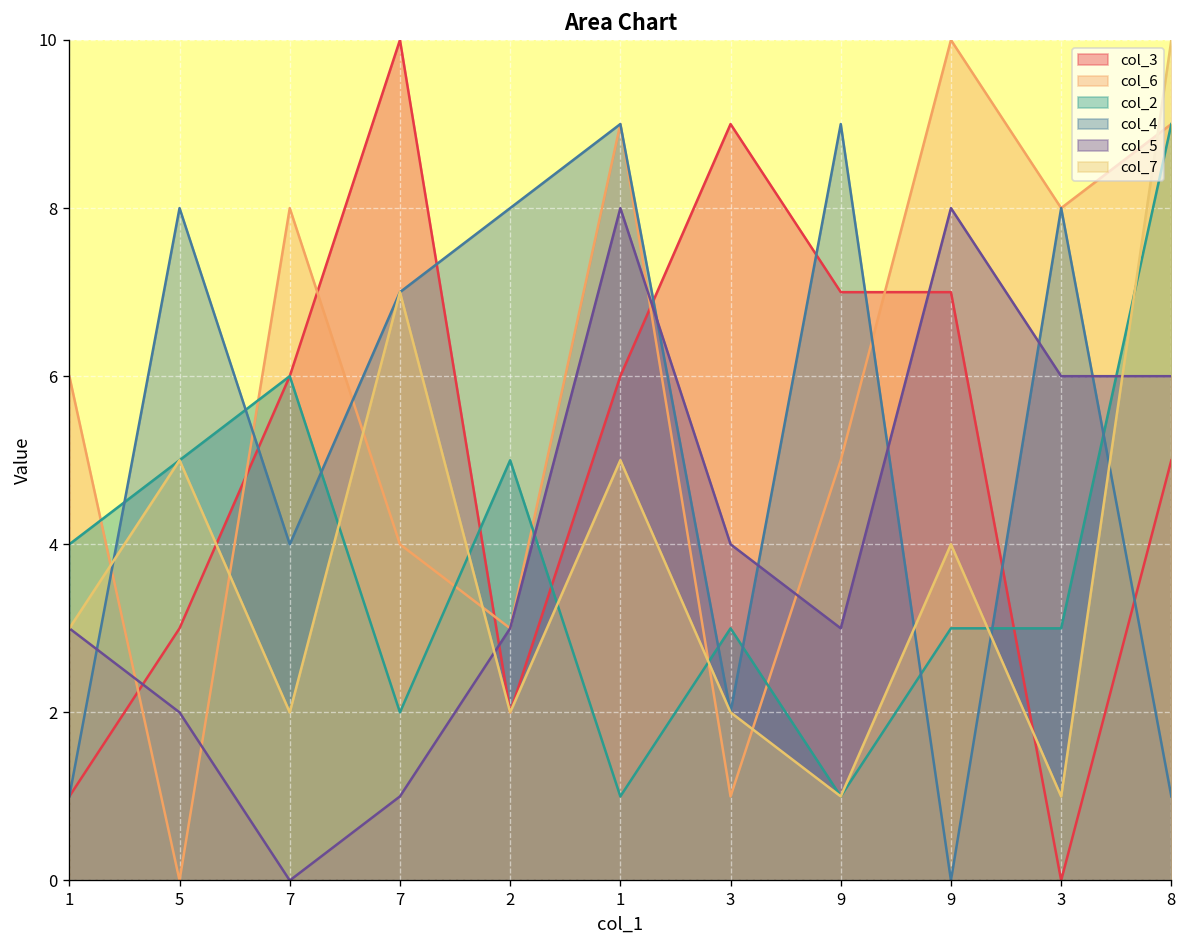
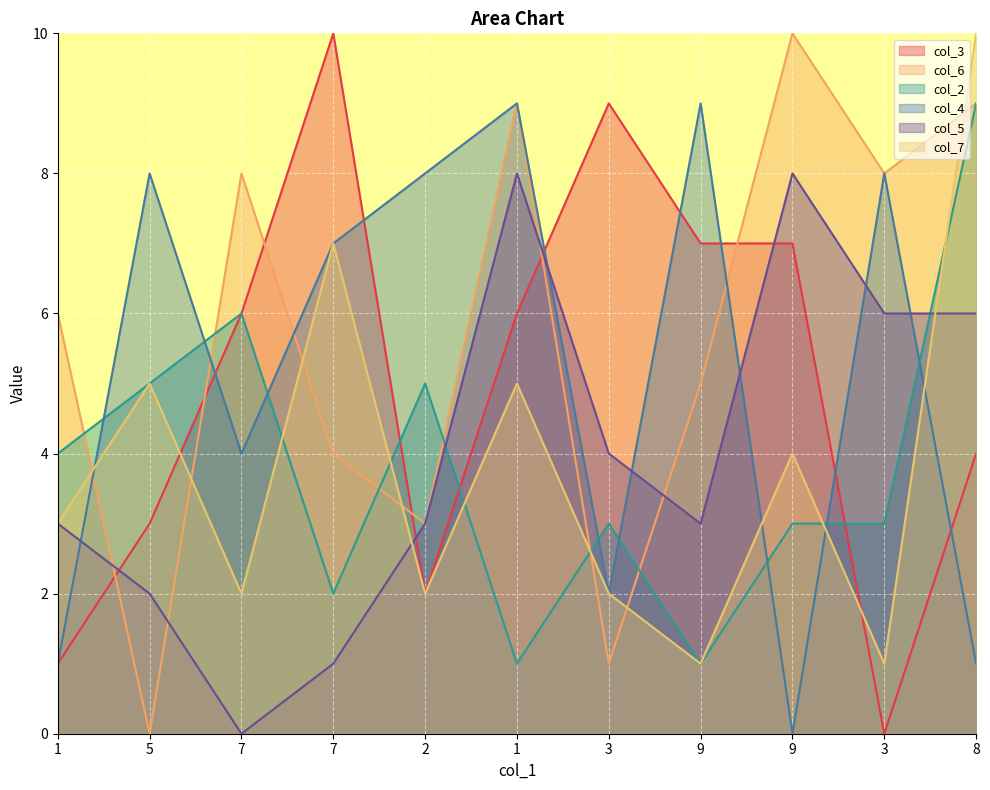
  {
    "col_3": {
      "5": 3,
-     "8": 5
+     "8": 4
    }
  }
